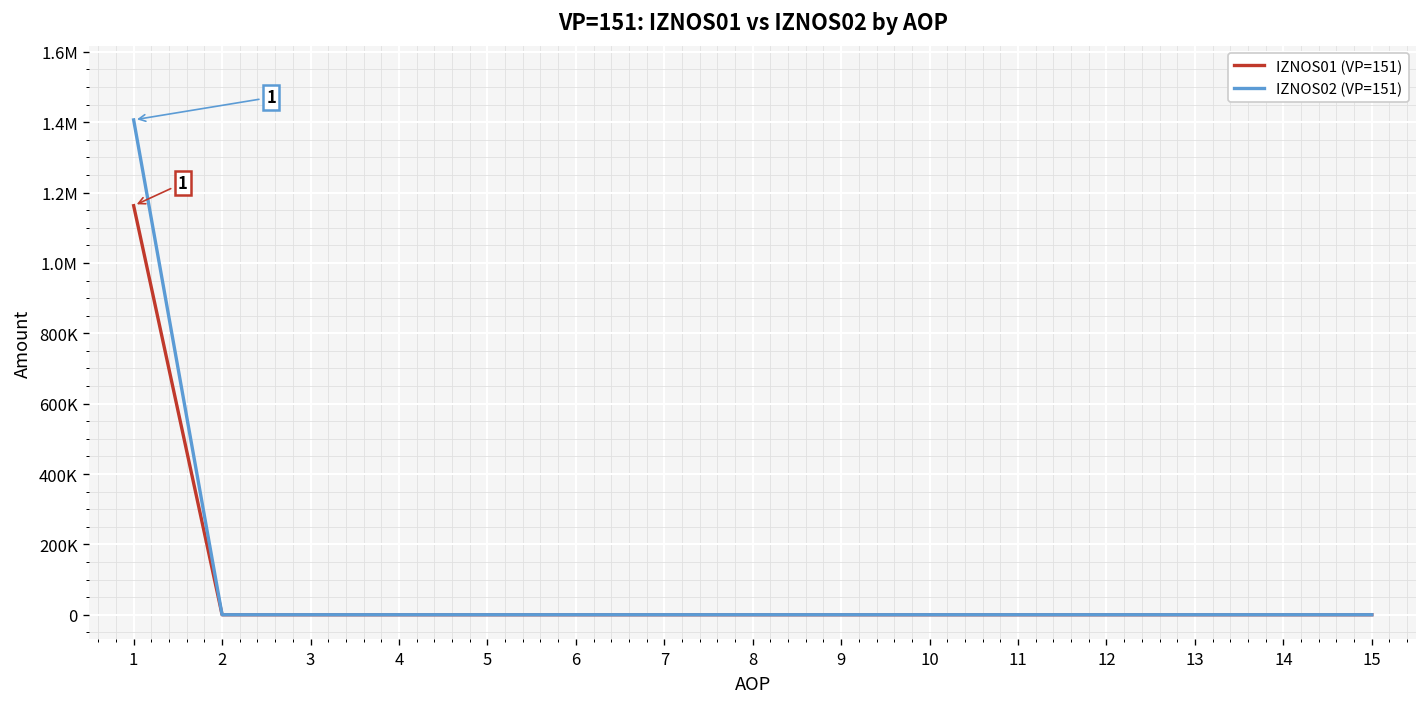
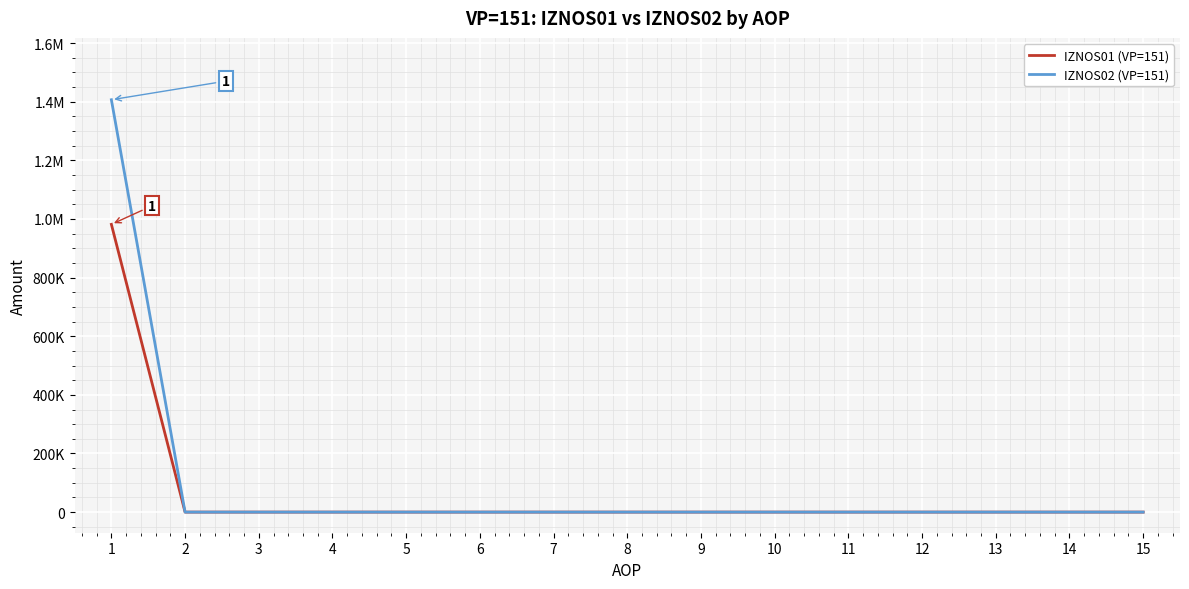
  {
    "IZNOS01 (VP=151)": {
-     "1": 1160000
+     "1": 980000
    }
  }
